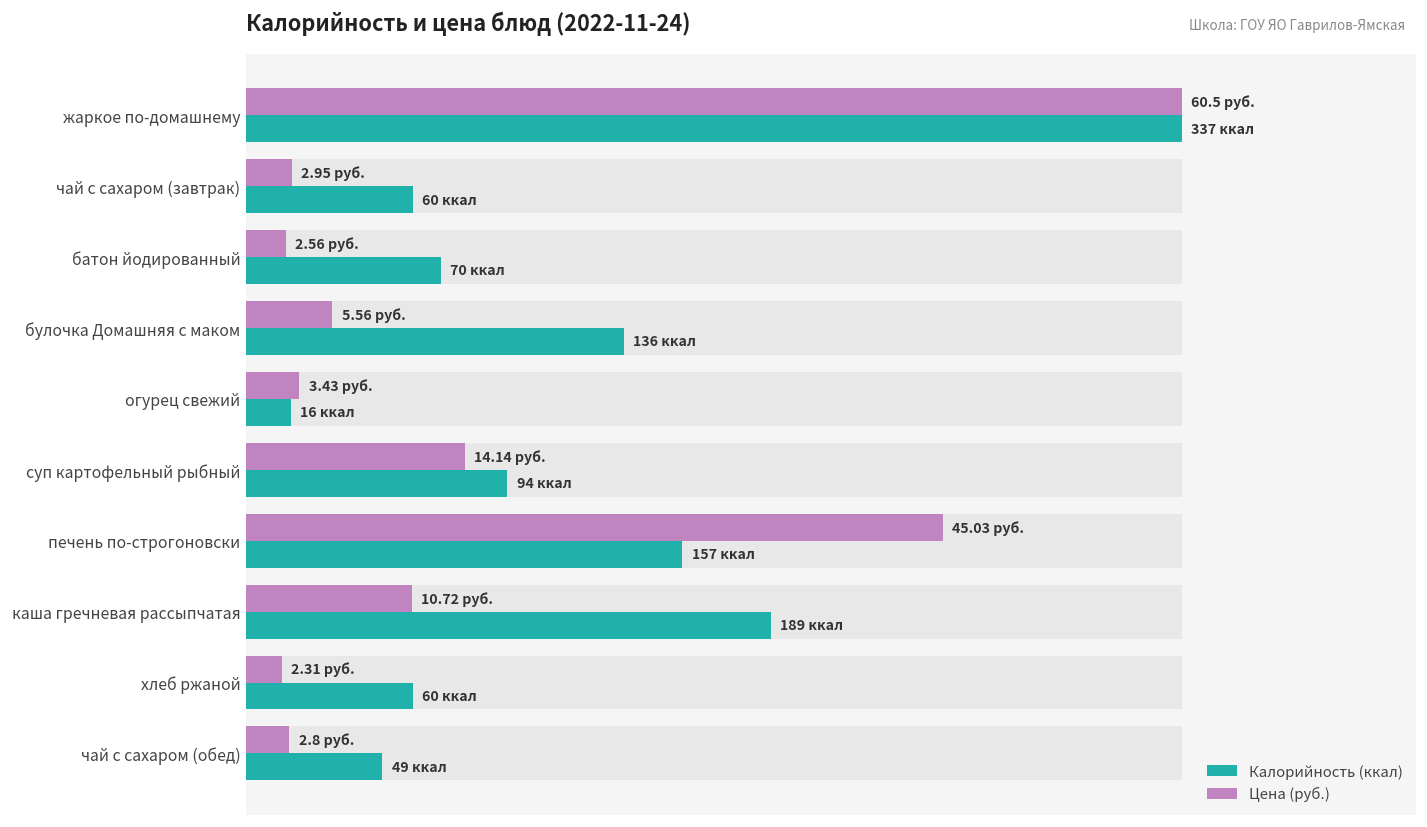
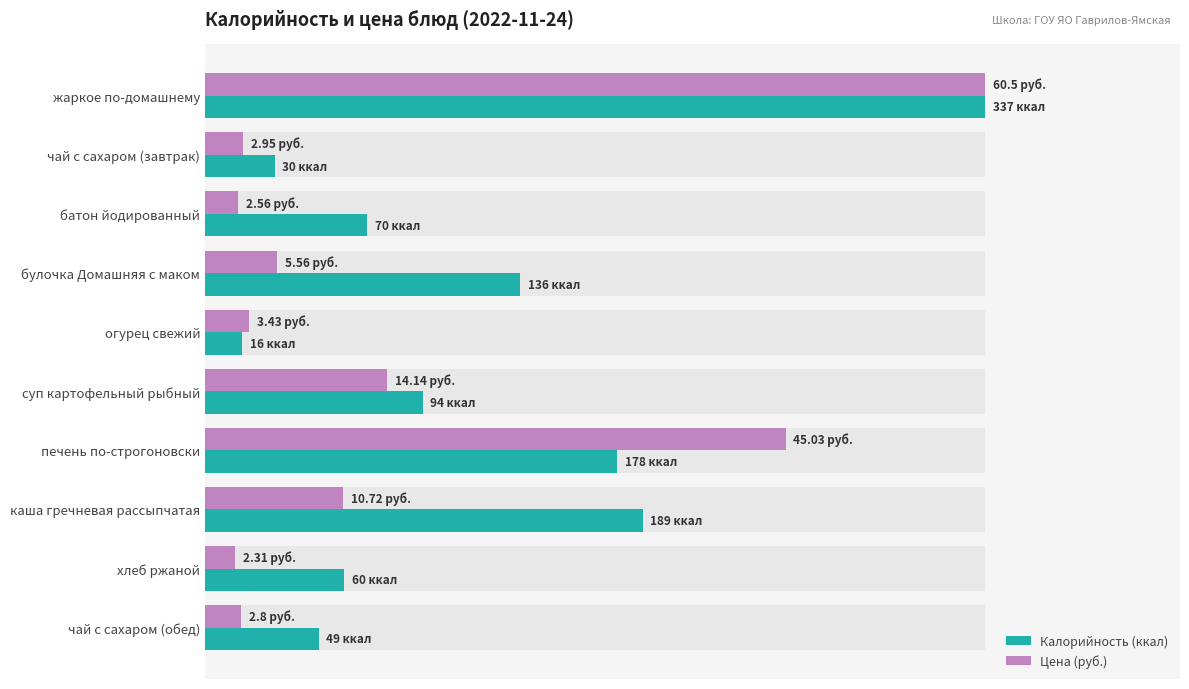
  {
    "Калорийность (ккал)": {
      "жаркое по-домашнему": 337,
-     "чай с сахаром (завтрак)": 60,
-     "печень по-строгоновски": 157
+     "чай с сахаром (завтрак)": 30,
+     "печень по-строгоновски": 178
    }
  }
